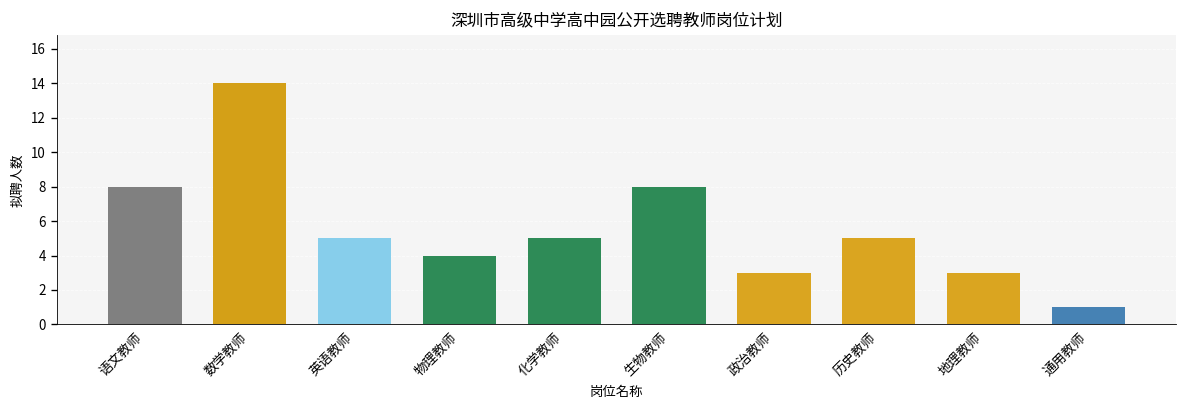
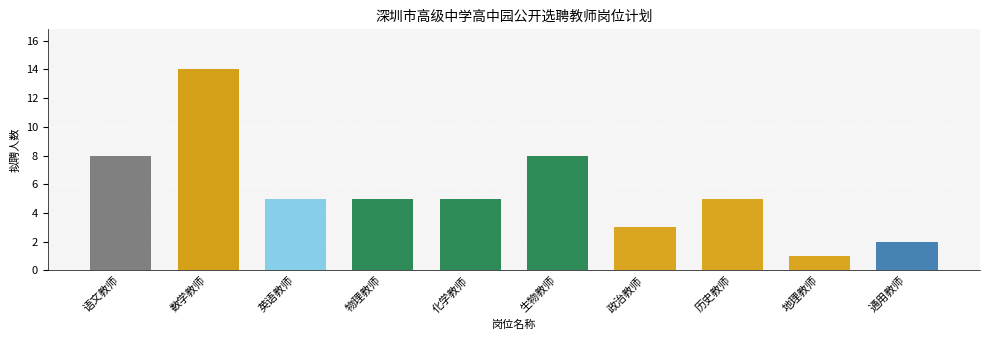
  {
    "语文教师": 8,
    "数学教师": 14,
    "英语教师": 5,
-   "物理教师": 4,
+   "物理教师": 5,
    "化学教师": 5,
    "生物教师": 8,
    "政治教师": 3,
    "历史教师": 5,
-   "地理教师": 3,
-   "通用教师": 1
+   "地理教师": 1,
+   "通用教师": 2
  }
